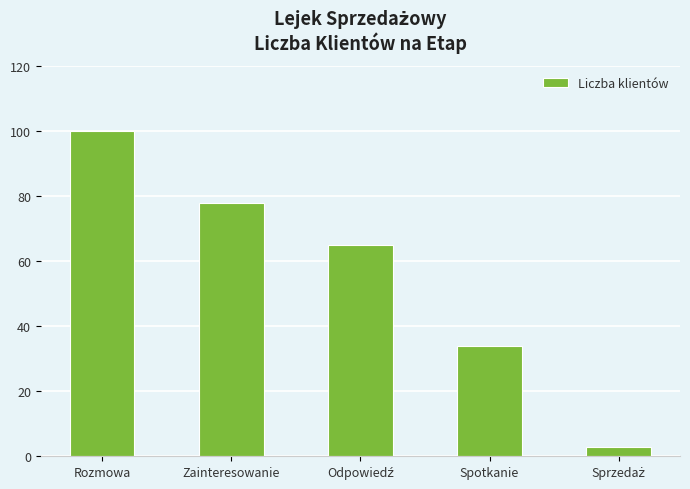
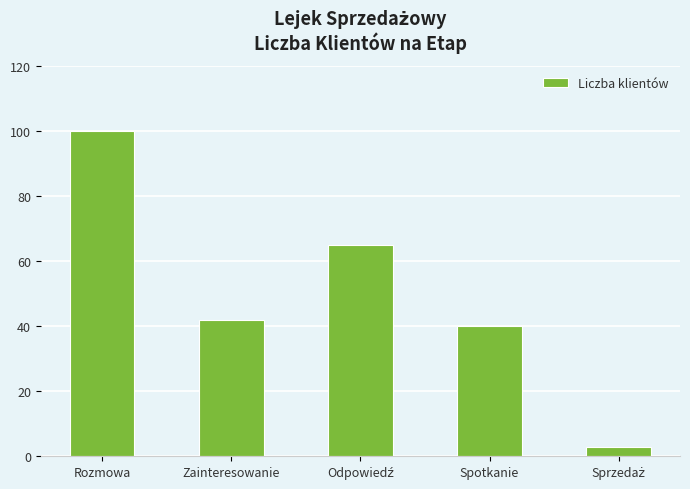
  {
    "Rozmowa": 100,
-   "Zainteresowanie": 78,
+   "Zainteresowanie": 42,
    "Odpowiedź": 65,
-   "Spotkanie": 34,
+   "Spotkanie": 40,
    "Sprzedaż": 3
  }
